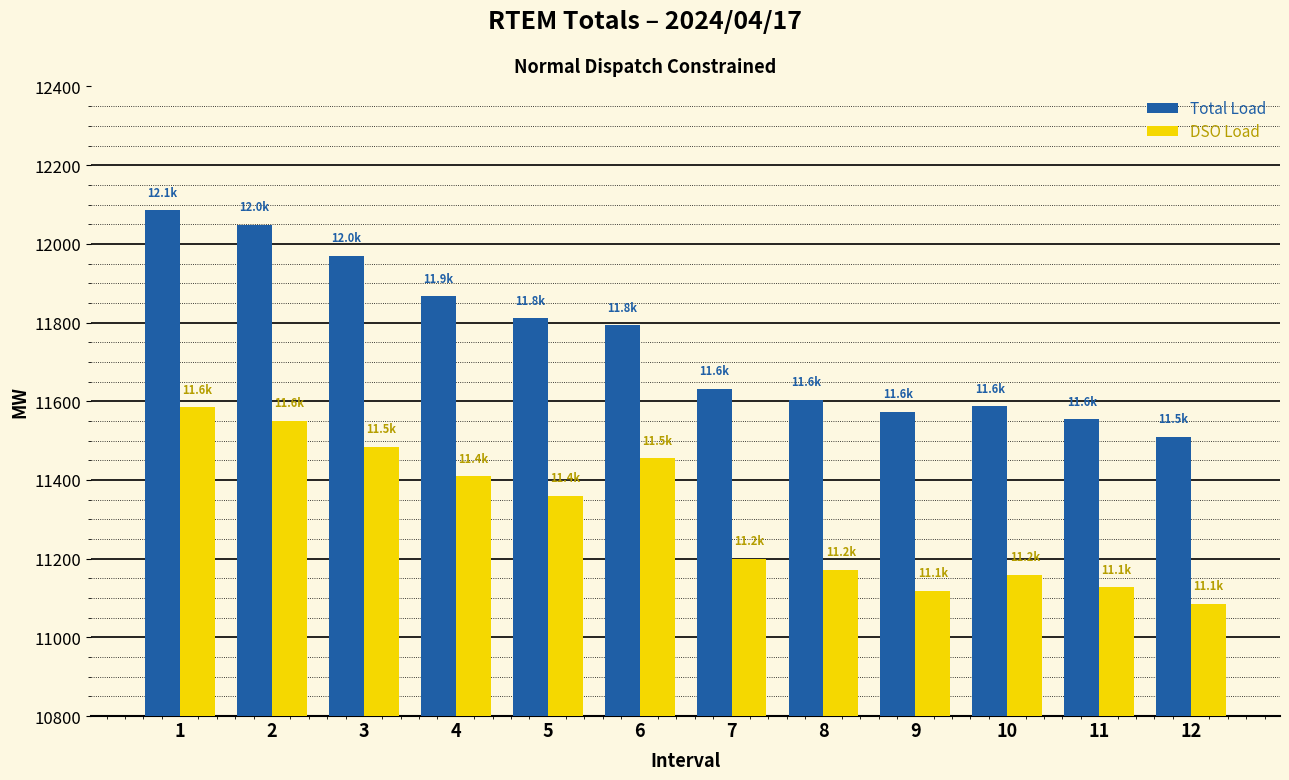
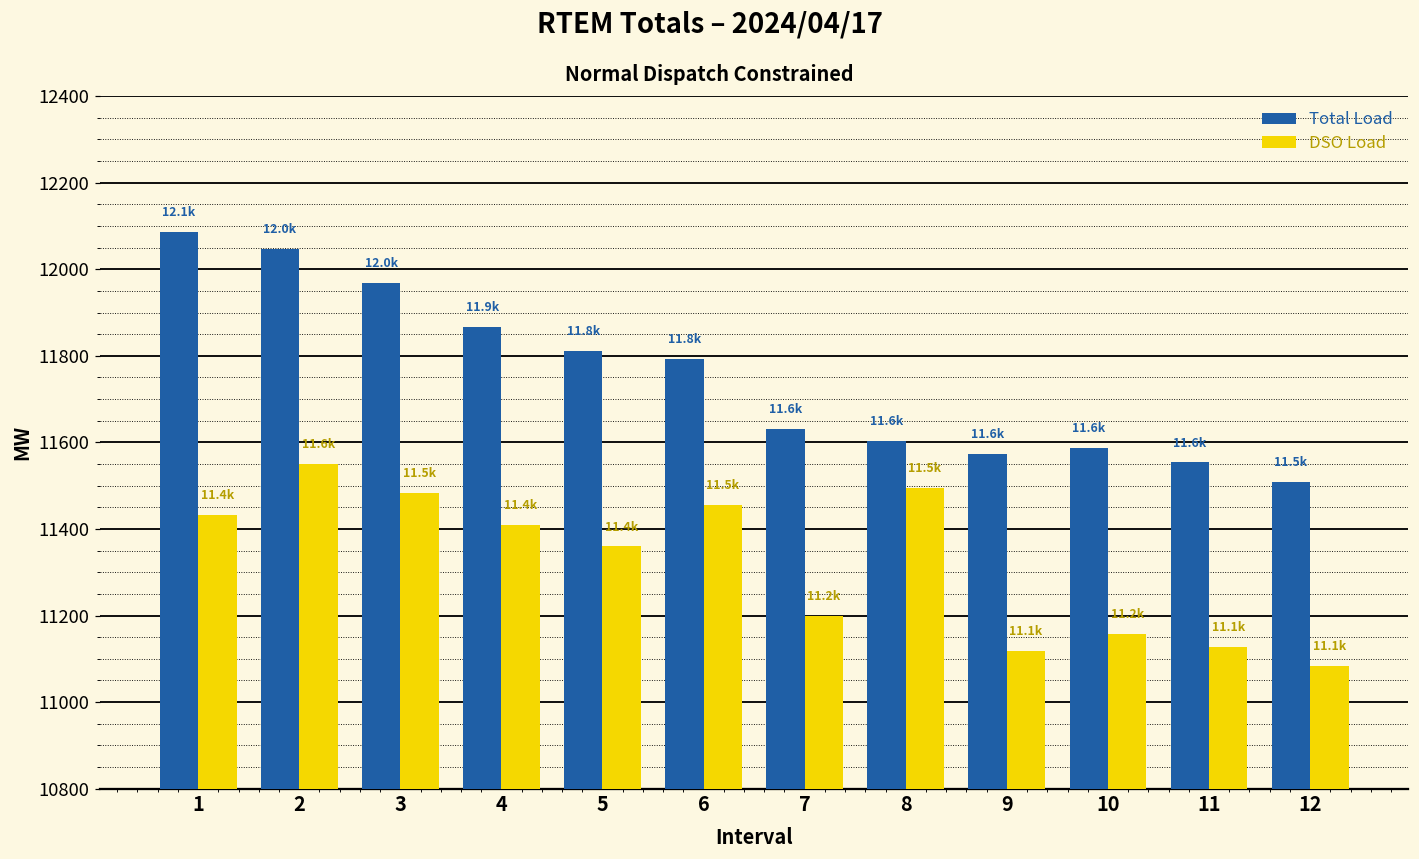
  {
    "Total Load": {
      "1": "12.1k",
      "2": "12.0k",
      "3": "12.0k",
      "4": "11.9k",
      "5": "11.8k",
      "6": "11.8k",
      "7": "11.6k",
      "8": "11.6k",
      "9": "11.6k",
      "10": "11.6k",
      "11": "11.6k",
      "12": "11.5k"
    },
    "DSO Load": {
-     "1": "11.6k",
+     "1": "11.4k",
      "2": "11.6k",
      "3": "11.5k",
      "4": "11.4k",
      "5": "11.4k",
      "6": "11.5k",
      "7": "11.2k",
-     "8": "11.2k",
+     "8": "11.5k",
      "9": "11.1k",
      "10": "11.2k",
      "11": "11.1k",
      "12": "11.1k"
    }
  }
